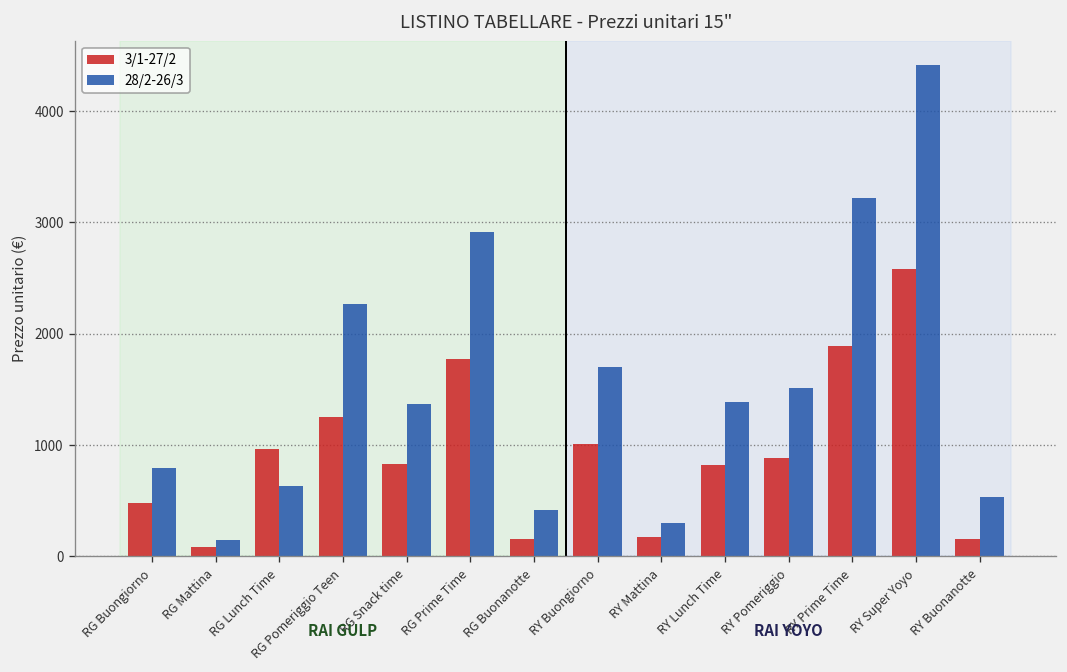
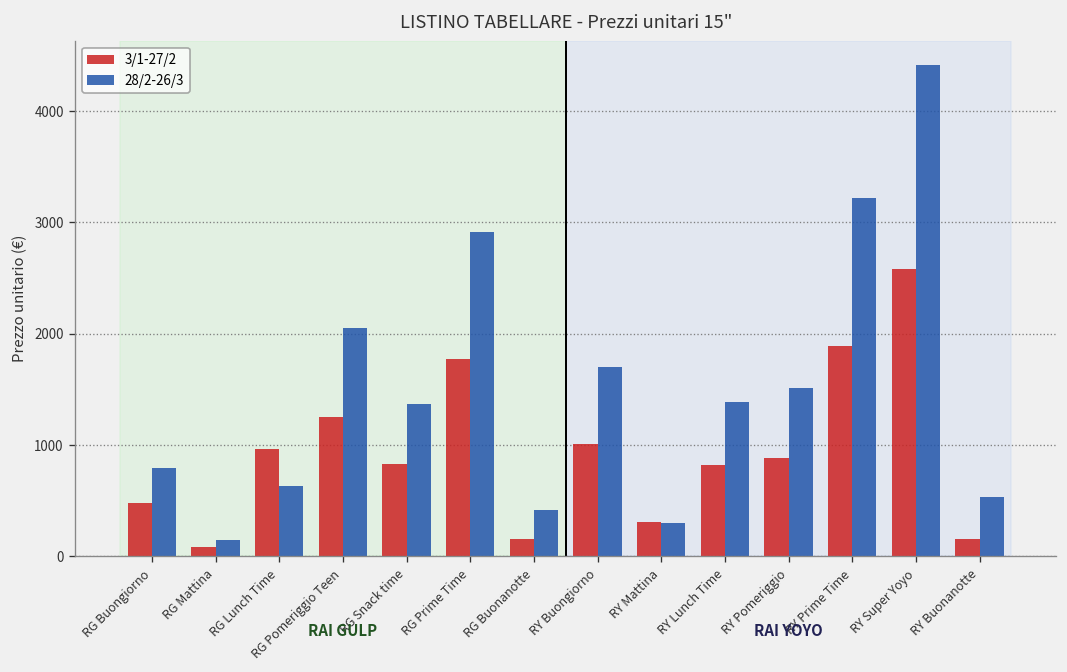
  {
    "3/1-27/2": {
      "RG Buongiorno": 500,
      "RG Mattina": 100,
      "RG Lunch Time": 1000,
      "RG Pomeriggio Teen": 1300,
      "RG Snack time": 800,
      "RG Prime Time": 1800,
      "RG Buonanotte": 200,
      "RY Buongiorno": 1000,
-     "RY Mattina": 200,
+     "RY Mattina": 300,
      "RY Lunch Time": 800,
      "RY Pomeriggio": 900,
      "RY Prime Time": 1900,
      "RY Super Yoyo": 2600,
      "RY Buonanotte": 200
    },
    "28/2-26/3": {
      "RG Buongiorno": 800,
      "RG Mattina": 100,
      "RG Lunch Time": 600,
-     "RG Pomeriggio Teen": 2300,
+     "RG Pomeriggio Teen": 2100,
      "RG Snack time": 1400,
      "RG Prime Time": 2900,
      "RG Buonanotte": 400,
      "RY Buongiorno": 1700,
      "RY Mattina": 300,
      "RY Lunch Time": 1400,
      "RY Pomeriggio": 1500,
      "RY Prime Time": 3200,
      "RY Super Yoyo": 4400,
      "RY Buonanotte": 500
    }
  }
